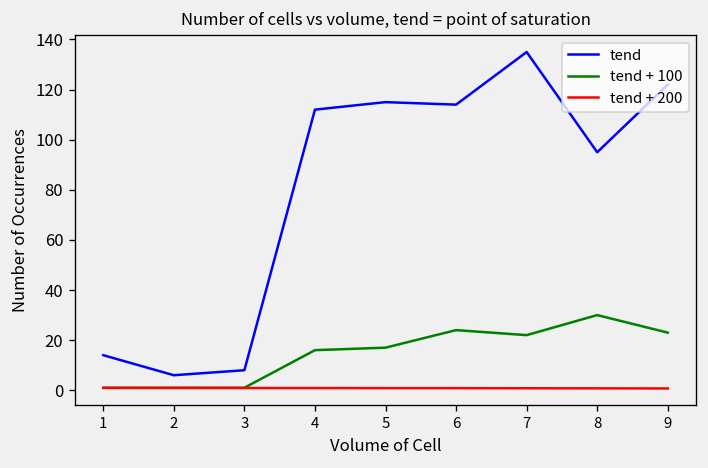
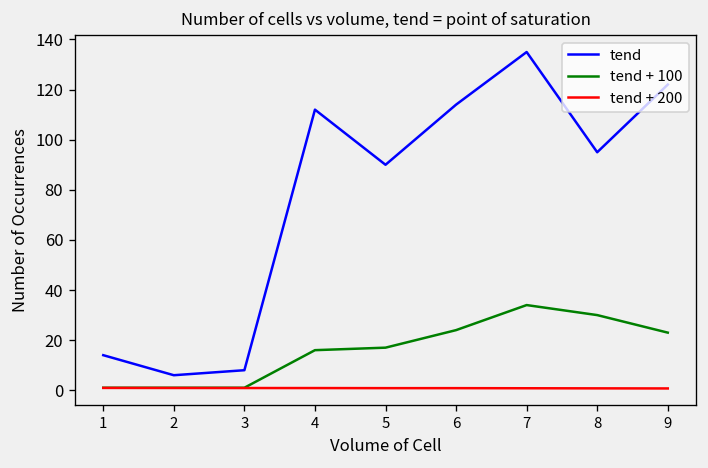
  {
    "tend": {
      "1": 14,
      "2": 6,
      "3": 8,
      "4": 112,
-     "5": 115,
+     "5": 90,
      "6": 114,
      "7": 135,
      "8": 95
    },
    "tend + 100": {
      "4": 16,
      "5": 17,
      "6": 24,
-     "7": 22,
+     "7": 34,
      "8": 30,
      "9": 23
    },
    "tend + 200": {
      "4": 1,
      "5": 1,
      "6": 1,
      "7": 1,
      "8": 1,
      "9": 1
    }
  }
